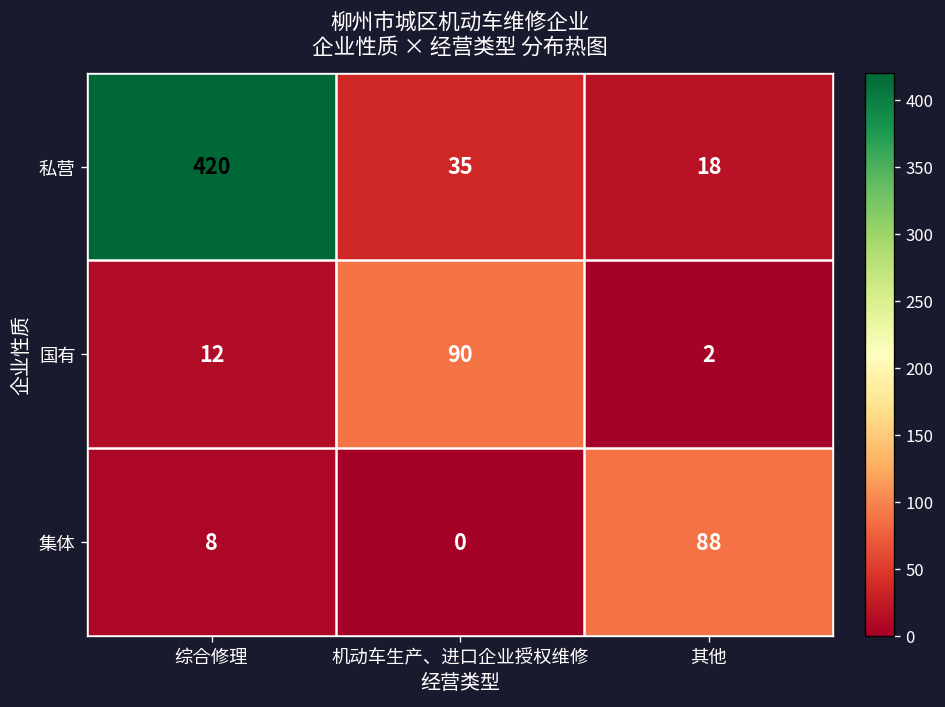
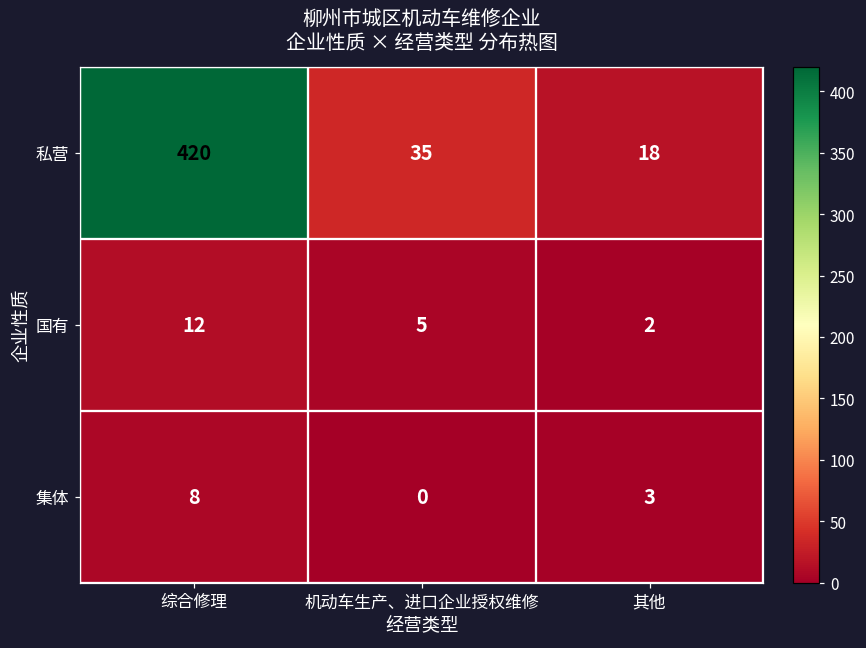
  {
    "私营": {
      "综合修理": 420,
      "机动车生产、进口企业授权维修": 35,
      "其他": 18
    },
    "国有": {
      "综合修理": 12,
-     "机动车生产、进口企业授权维修": 90,
+     "机动车生产、进口企业授权维修": 5,
      "其他": 2
    },
    "集体": {
      "综合修理": 8,
      "机动车生产、进口企业授权维修": 0,
-     "其他": 88
+     "其他": 3
    }
  }
